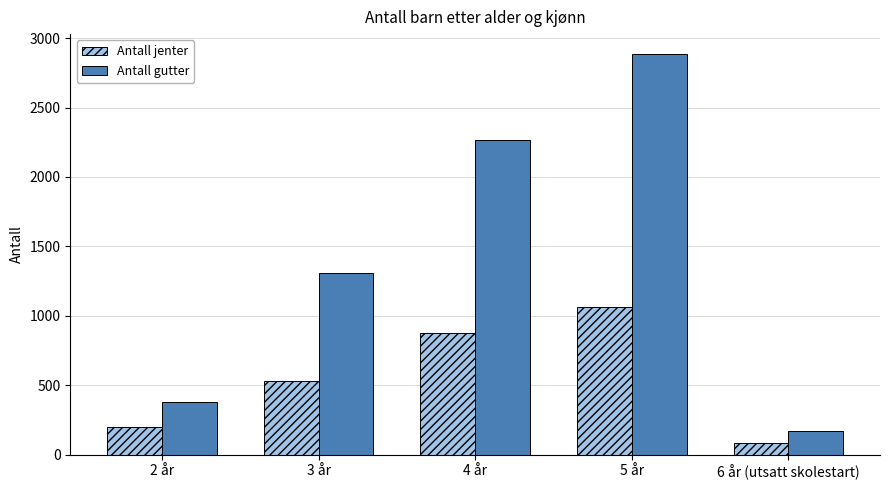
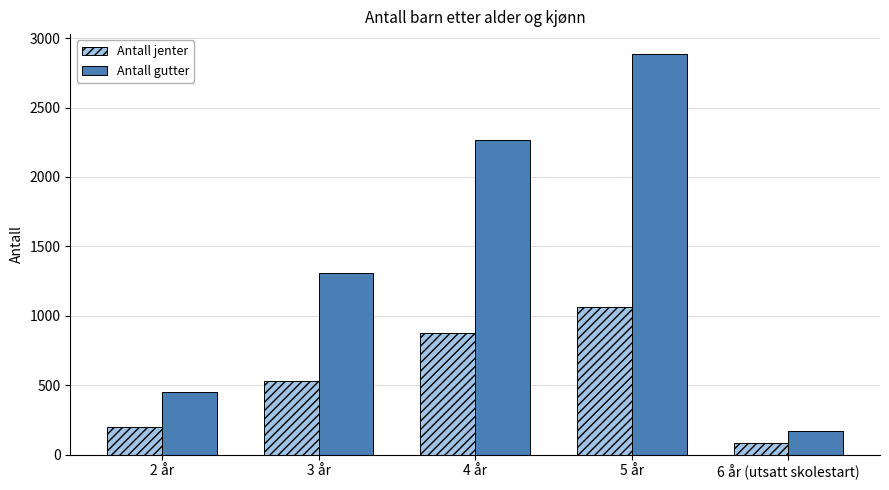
  {
    "Antall jenter": {
      "2 år": 200,
      "3 år": 530,
      "4 år": 880,
      "5 år": 1060,
      "6 år (utsatt skolestart)": 80
    },
    "Antall gutter": {
-     "2 år": 380,
+     "2 år": 450,
      "3 år": 1310,
      "4 år": 2270,
      "5 år": 2890,
      "6 år (utsatt skolestart)": 170
    }
  }
